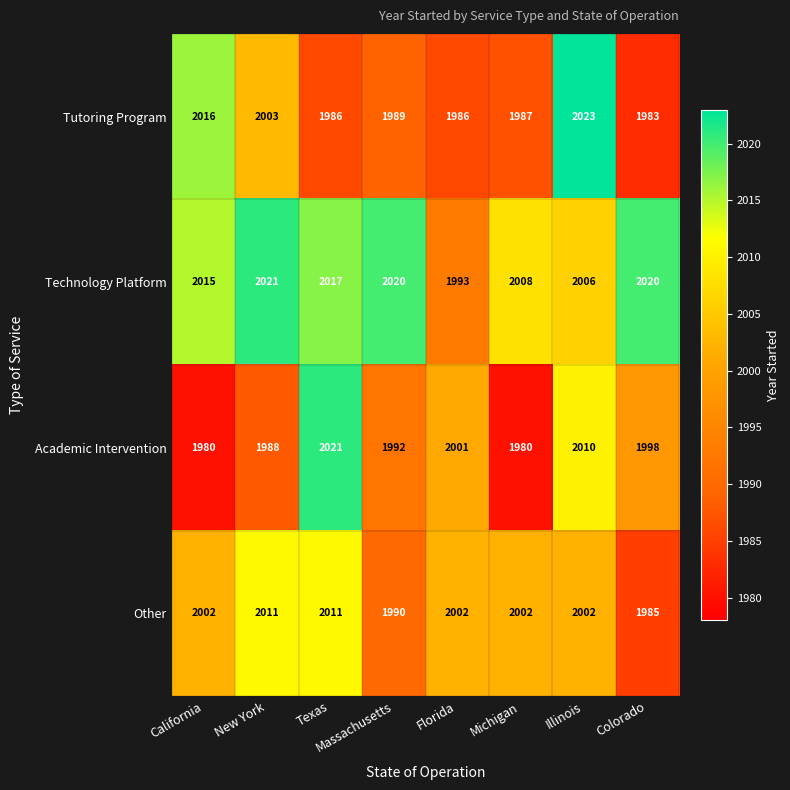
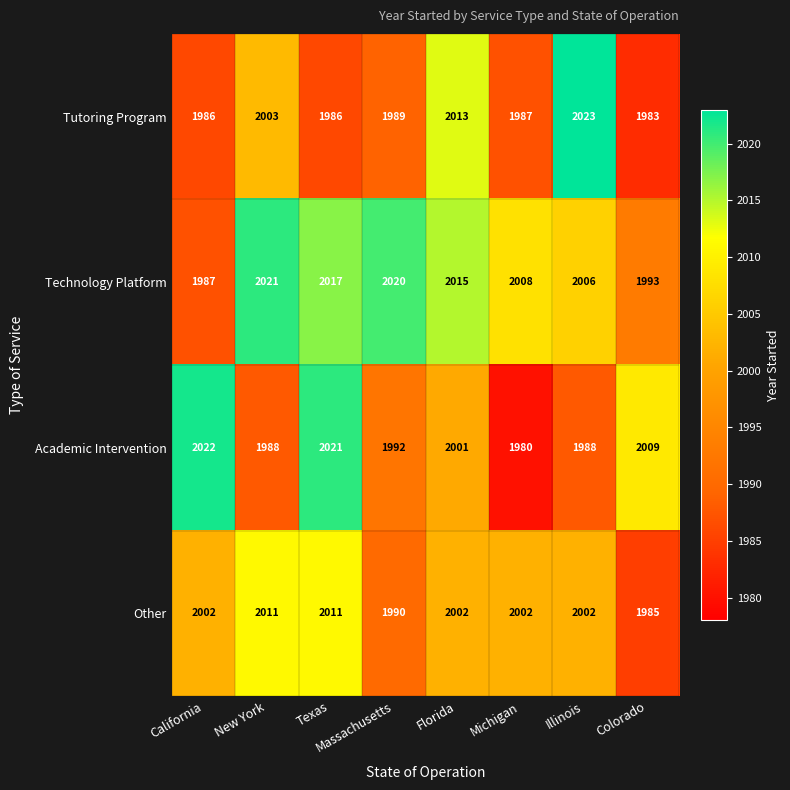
  {
    "Tutoring Program": {
-     "California": 2016,
+     "California": 1986,
      "New York": 2003,
      "Texas": 1986,
      "Massachusetts": 1989,
-     "Florida": 1986,
+     "Florida": 2013,
      "Michigan": 1987,
      "Illinois": 2023,
      "Colorado": 1983
    },
    "Technology Platform": {
-     "California": 2015,
+     "California": 1987,
      "New York": 2021,
      "Texas": 2017,
      "Massachusetts": 2020,
-     "Florida": 1993,
+     "Florida": 2015,
      "Michigan": 2008,
      "Illinois": 2006,
-     "Colorado": 2020
+     "Colorado": 1993
    },
    "Academic Intervention": {
-     "California": 1980,
+     "California": 2022,
      "New York": 1988,
      "Texas": 2021,
      "Massachusetts": 1992,
      "Florida": 2001,
      "Michigan": 1980,
-     "Illinois": 2010,
-     "Colorado": 1998
+     "Illinois": 1988,
+     "Colorado": 2009
    },
    "Other": {
      "California": 2002,
      "New York": 2011,
      "Texas": 2011,
      "Massachusetts": 1990,
      "Florida": 2002,
      "Michigan": 2002,
      "Illinois": 2002,
      "Colorado": 1985
    }
  }
